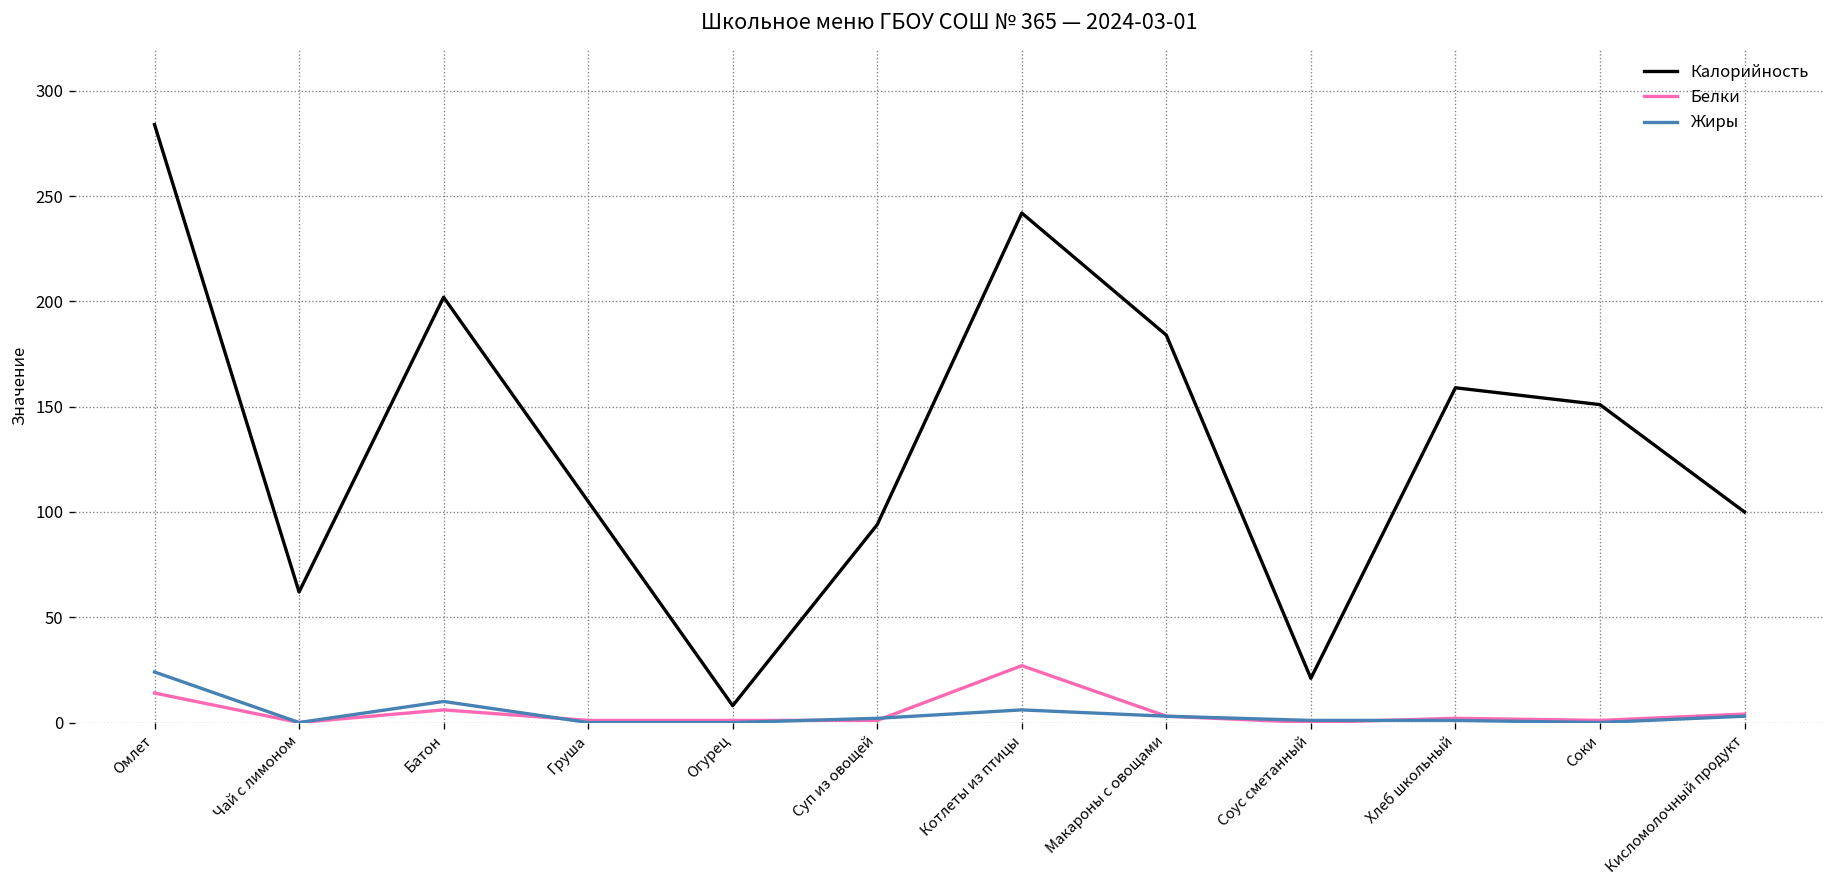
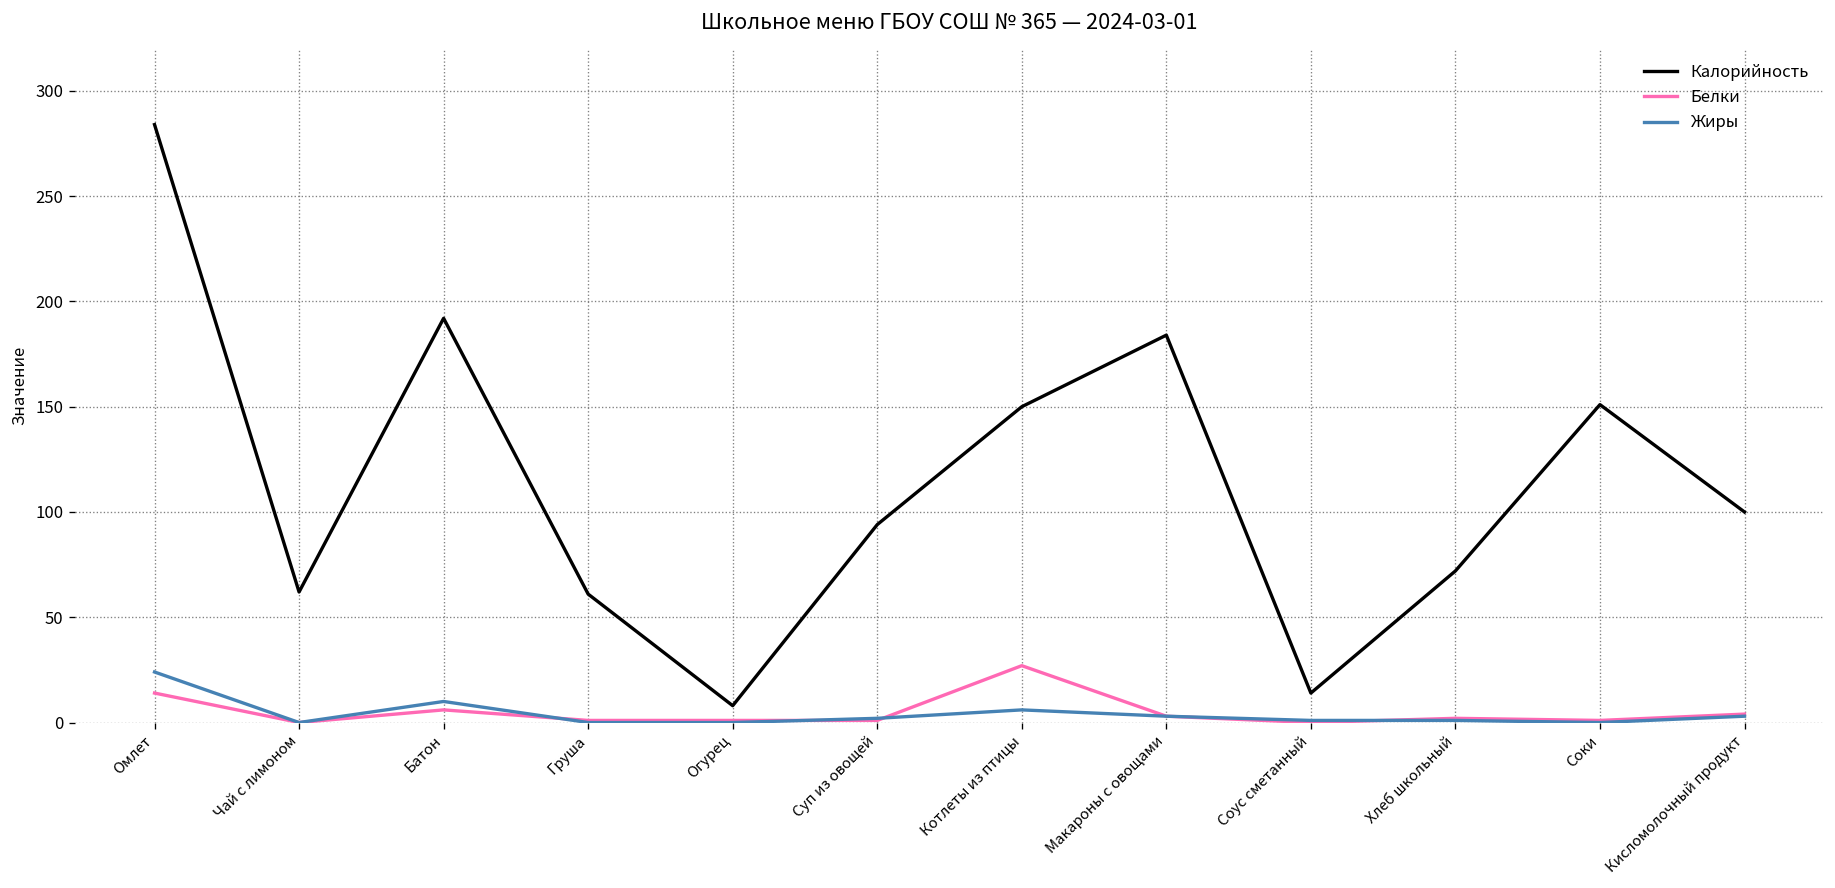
  {
    "Калорийность": {
      "Омлет": 284,
      "Чай с лимоном": 62,
-     "Батон": 202,
-     "Груша": 105,
+     "Батон": 192,
+     "Груша": 61,
      "Огурец": 8,
      "Суп из овощей": 94,
-     "Котлеты из птицы": 242,
+     "Котлеты из птицы": 150,
      "Макароны с овощами": 184,
-     "Соус сметанный": 21,
-     "Хлеб школьный": 159,
+     "Соус сметанный": 14,
+     "Хлеб школьный": 72,
      "Соки": 151,
      "Кисломолочный продукт": 100
    },
    "Белки": {
      "Омлет": 14,
      "Батон": 6,
      "Котлеты из птицы": 27
    },
    "Жиры": {
      "Омлет": 24,
      "Батон": 10,
      "Котлеты из птицы": 6
    }
  }
